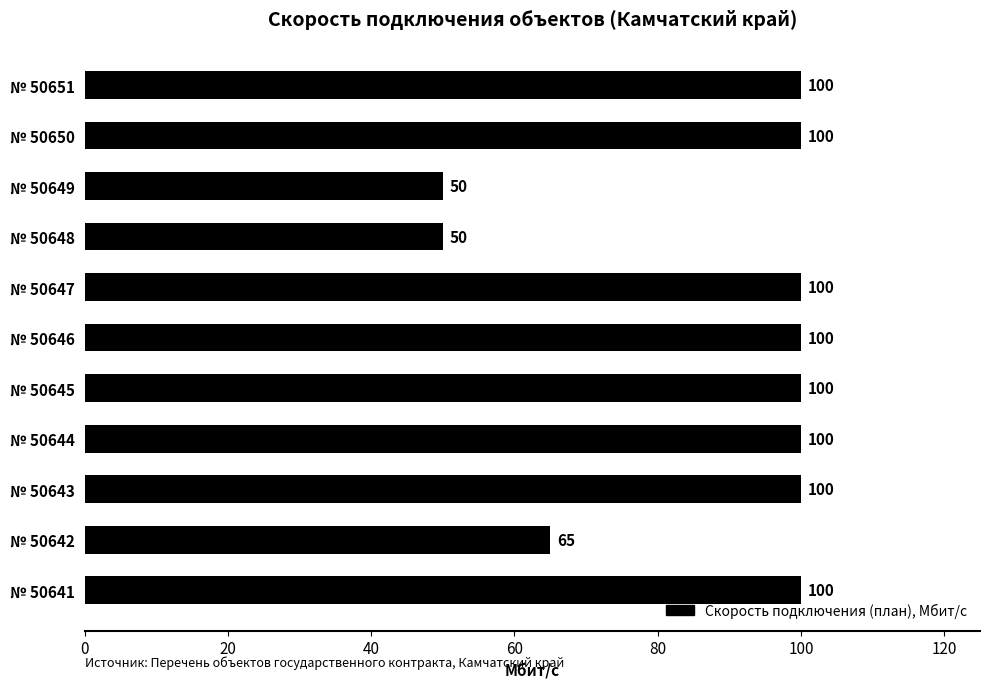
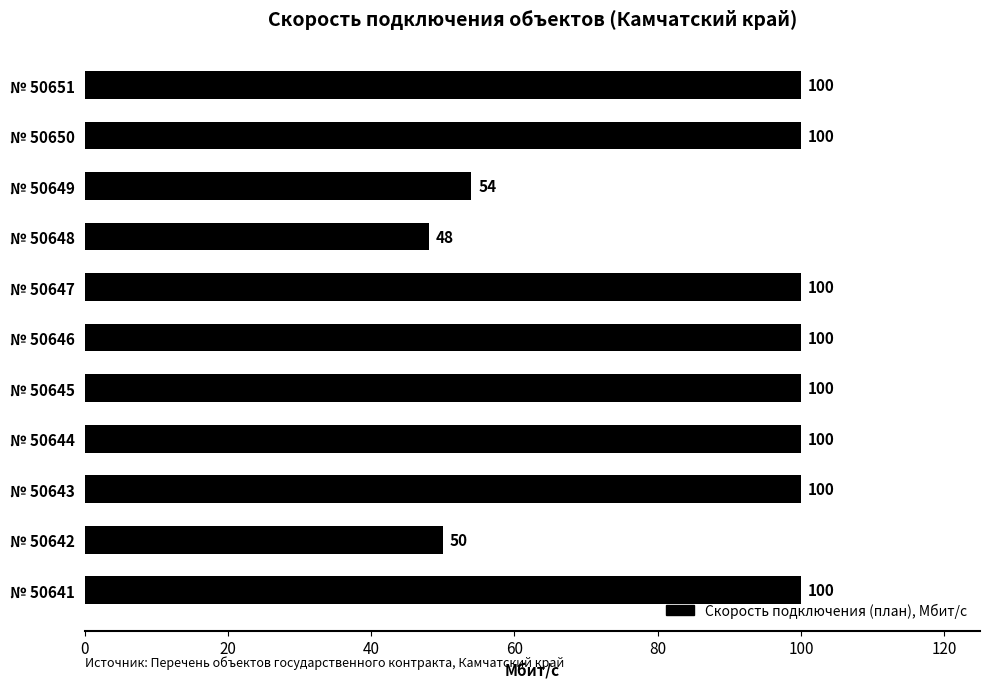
  {
    "№ 50651": 100,
    "№ 50650": 100,
-   "№ 50649": 50,
-   "№ 50648": 50,
+   "№ 50649": 54,
+   "№ 50648": 48,
    "№ 50647": 100,
    "№ 50646": 100,
    "№ 50645": 100,
    "№ 50644": 100,
    "№ 50643": 100,
-   "№ 50642": 65,
+   "№ 50642": 50,
    "№ 50641": 100
  }
